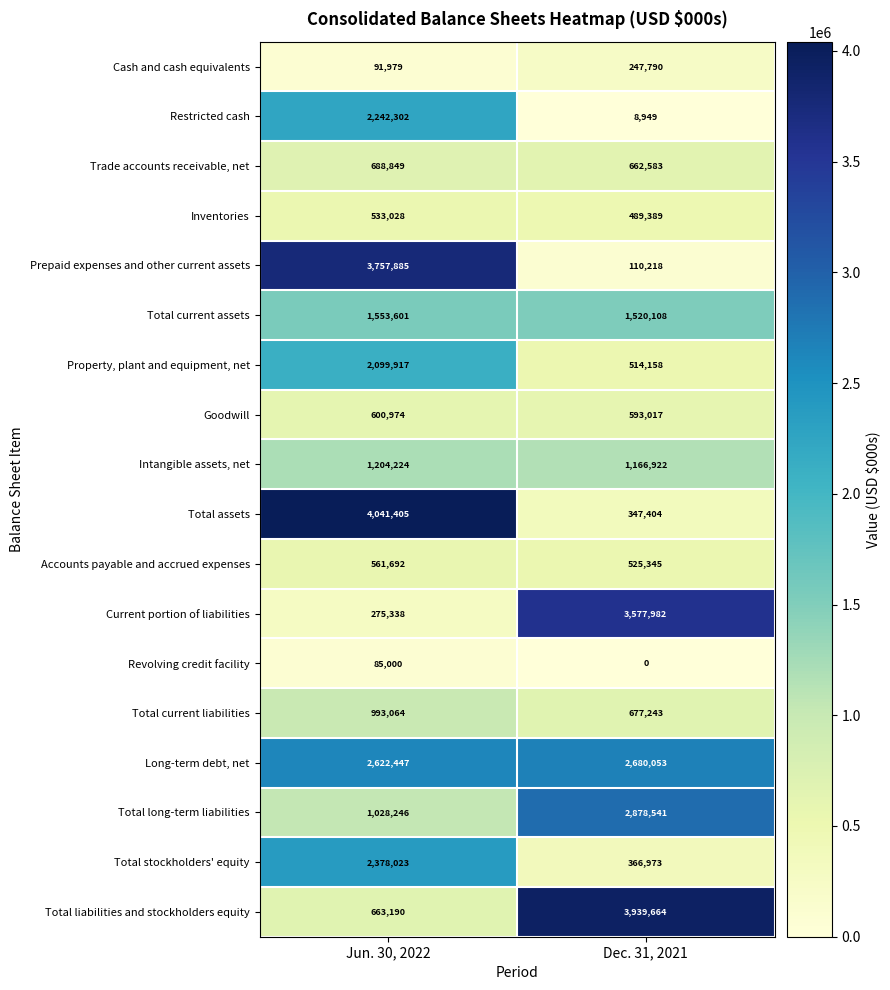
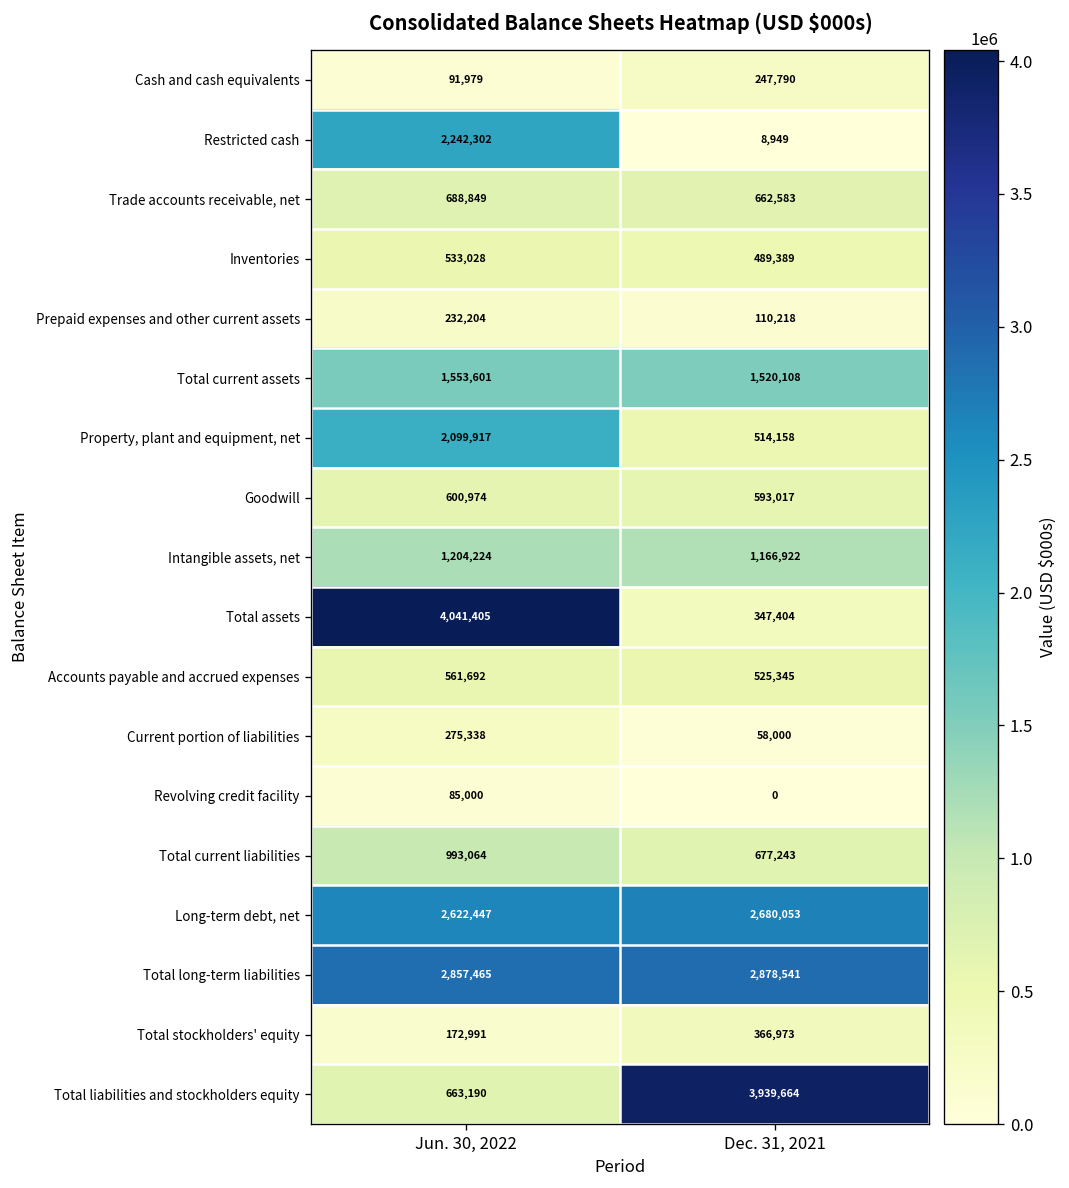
  {
    "Cash and cash equivalents": {
      "Jun. 30, 2022": "91,979",
      "Dec. 31, 2021": "247,790"
    },
    "Restricted cash": {
      "Jun. 30, 2022": "2,242,302",
      "Dec. 31, 2021": "8,949"
    },
    "Trade accounts receivable, net": {
      "Jun. 30, 2022": "688,849",
      "Dec. 31, 2021": "662,583"
    },
    "Inventories": {
      "Jun. 30, 2022": "533,028",
      "Dec. 31, 2021": "489,389"
    },
    "Prepaid expenses and other current assets": {
-     "Jun. 30, 2022": "3,757,885",
+     "Jun. 30, 2022": "232,204",
      "Dec. 31, 2021": "110,218"
    },
    "Total current assets": {
      "Jun. 30, 2022": "1,553,601",
      "Dec. 31, 2021": "1,520,108"
    },
    "Property, plant and equipment, net": {
      "Jun. 30, 2022": "2,099,917",
      "Dec. 31, 2021": "514,158"
    },
    "Goodwill": {
      "Jun. 30, 2022": "600,974",
      "Dec. 31, 2021": "593,017"
    },
    "Intangible assets, net": {
      "Jun. 30, 2022": "1,204,224",
      "Dec. 31, 2021": "1,166,922"
    },
    "Total assets": {
      "Jun. 30, 2022": "4,041,405",
      "Dec. 31, 2021": "347,404"
    },
    "Accounts payable and accrued expenses": {
      "Jun. 30, 2022": "561,692",
      "Dec. 31, 2021": "525,345"
    },
    "Current portion of liabilities": {
      "Jun. 30, 2022": "275,338",
-     "Dec. 31, 2021": "3,577,982"
+     "Dec. 31, 2021": "58,000"
    },
    "Revolving credit facility": {
      "Jun. 30, 2022": "85,000",
      "Dec. 31, 2021": "0"
    },
    "Total current liabilities": {
      "Jun. 30, 2022": "993,064",
      "Dec. 31, 2021": "677,243"
    },
    "Long-term debt, net": {
      "Jun. 30, 2022": "2,622,447",
      "Dec. 31, 2021": "2,680,053"
    },
    "Total long-term liabilities": {
-     "Jun. 30, 2022": "1,028,246",
+     "Jun. 30, 2022": "2,857,465",
      "Dec. 31, 2021": "2,878,541"
    },
    "Total stockholders' equity": {
-     "Jun. 30, 2022": "2,378,023",
+     "Jun. 30, 2022": "172,991",
      "Dec. 31, 2021": "366,973"
    },
    "Total liabilities and stockholders equity": {
      "Jun. 30, 2022": "663,190",
      "Dec. 31, 2021": "3,939,664"
    }
  }
